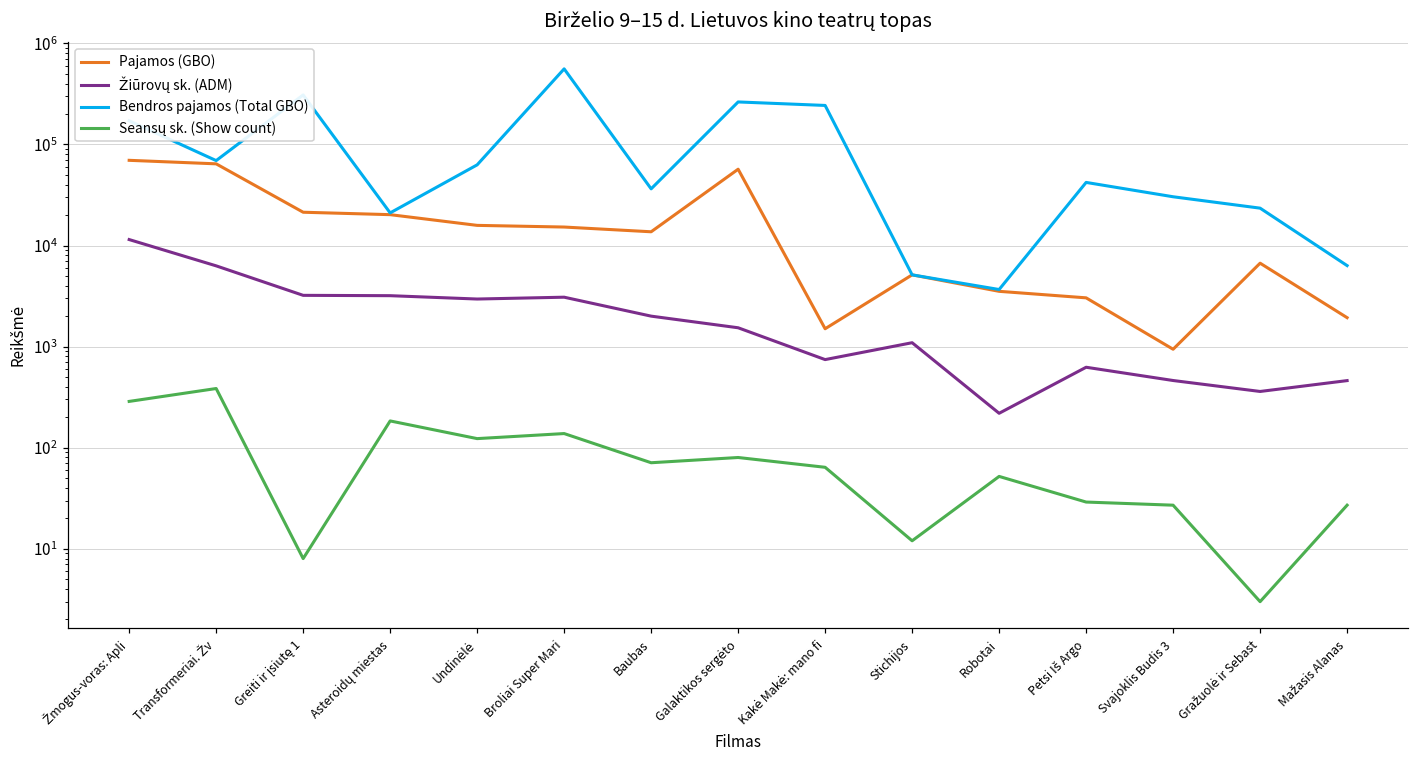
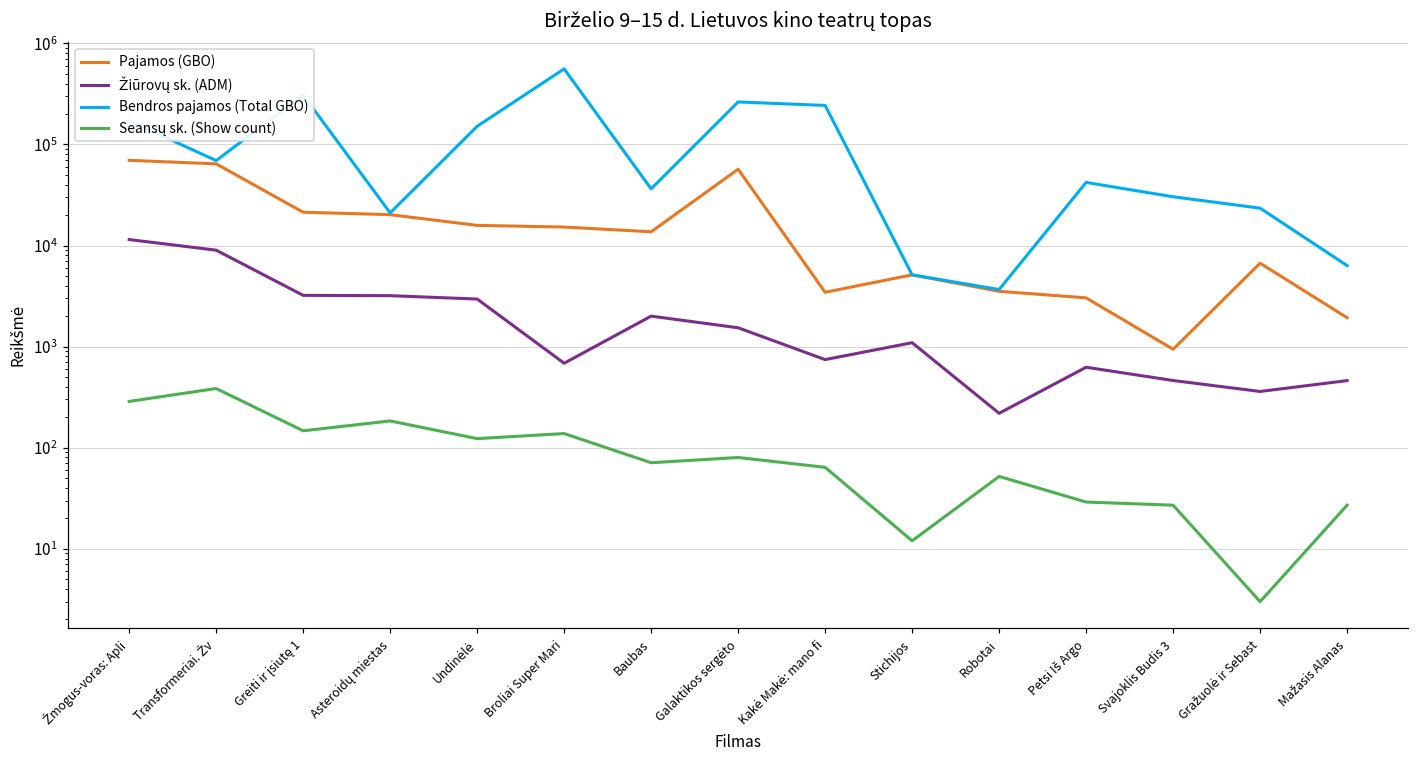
  {
    "Pajamos (GBO)": {
      "Žmogus-voras: Apli": 70000,
      "Transformeriai. Žv": 60000,
      "Greiti ir įsiutę 1": 21000,
      "Undinėlė": 16000,
      "Broliai Super Mari": 15000,
      "Baubas": 14000,
      "Galaktikos sergėto": 60000,
-     "Kakė Makė: mano fi": 1500,
+     "Kakė Makė: mano fi": 3400,
      "Petsi Iš Argo": 3000,
      "Svajoklis Budis 3": 900,
      "Gražuolė ir Sebast": 7000,
      "Mažasis Alanas": 1900
    },
    "Žiūrovų sk. (ADM)": {
      "Žmogus-voras: Apli": 11000,
-     "Transformeriai. Žv": 6000,
+     "Transformeriai. Žv": 9000,
      "Greiti ir įsiutę 1": 3200,
      "Asteroidų miestas": 3200,
      "Undinėlė": 3000,
-     "Broliai Super Mari": 3100,
+     "Broliai Super Mari": 700,
      "Baubas": 2000,
      "Galaktikos sergėto": 1500,
      "Kakė Makė: mano fi": 700,
      "Stichijos": 1100,
      "Robotai": 220,
      "Petsi Iš Argo": 600,
      "Svajoklis Budis 3": 500,
      "Gražuolė ir Sebast": 360,
      "Mažasis Alanas": 500
    },
    "Bendros pajamos (Total GBO)": {
      "Transformeriai. Žv": 70000,
-     "Undinėlė": 60000,
+     "Undinėlė": 150000,
      "Broliai Super Mari": 600000,
      "Baubas": 36000,
      "Galaktikos sergėto": 260000,
      "Kakė Makė: mano fi": 240000,
      "Petsi Iš Argo": 40000,
      "Svajoklis Budis 3": 30000,
      "Gražuolė ir Sebast": 23000,
      "Mažasis Alanas": 6000
    },
    "Seansų sk. (Show count)": {
      "Žmogus-voras: Apli": 290,
      "Transformeriai. Žv": 390,
-     "Greiti ir įsiutę 1": 8,
+     "Greiti ir įsiutę 1": 150,
      "Asteroidų miestas": 180,
      "Undinėlė": 120,
      "Broliai Super Mari": 140,
      "Baubas": 70,
      "Galaktikos sergėto": 80,
      "Kakė Makė: mano fi": 60,
      "Stichijos": 12,
      "Robotai": 50,
      "Petsi Iš Argo": 29,
      "Svajoklis Budis 3": 27,
      "Gražuolė ir Sebast": 3,
      "Mažasis Alanas": 27
    }
  }
